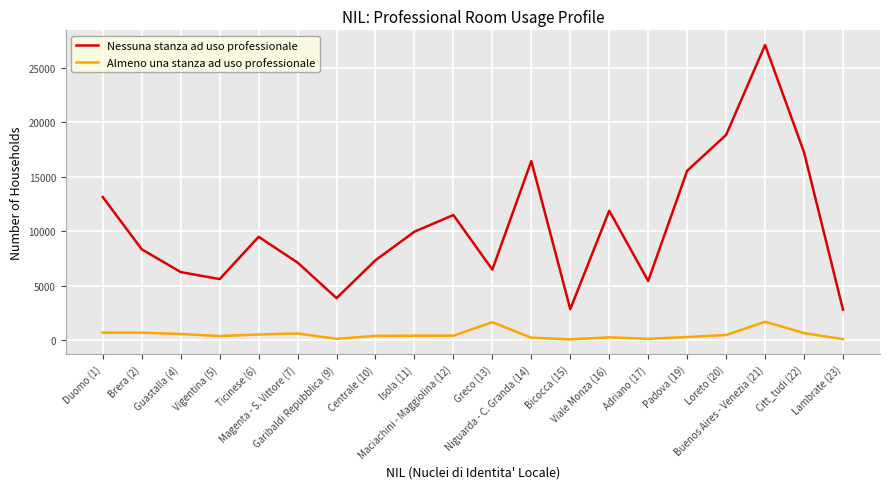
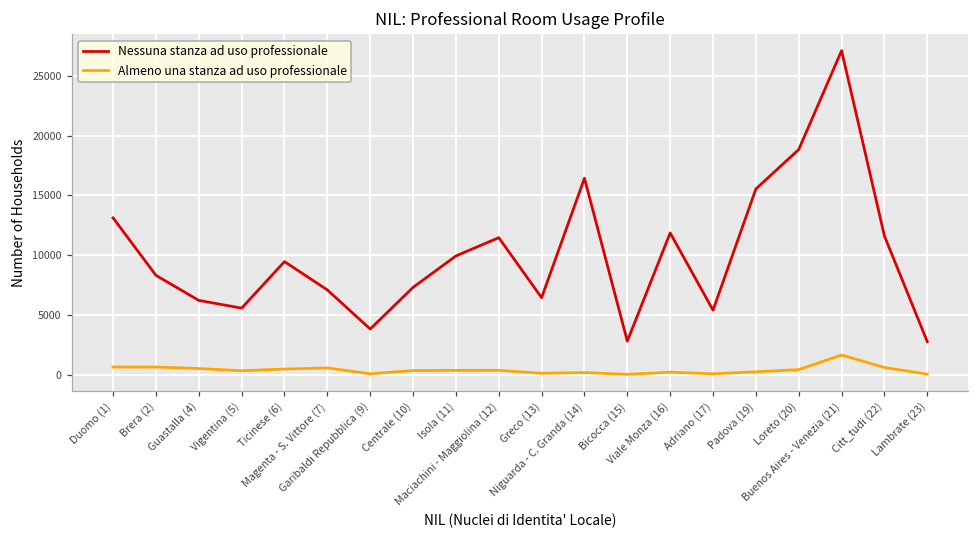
  {
    "Nessuna stanza ad uso professionale": {
      "Duomo (1)": 13100,
      "Brera (2)": 8300,
      "Guastalla (4)": 6200,
      "Vigentina (5)": 5600,
      "Ticinese (6)": 9500,
      "Magenta - S. Vittore (7)": 7100,
      "Garibaldi Repubblica (9)": 3900,
      "Centrale (10)": 7300,
      "Isola (11)": 10000,
      "Maciachini - Maggiolina (12)": 11500,
      "Greco (13)": 6500,
      "Niguarda - C. Granda (14)": 16400,
      "Bicocca (15)": 2800,
      "Viale Monza (16)": 11900,
      "Adriano (17)": 5400,
      "Padova (19)": 15500,
      "Loreto (20)": 18800,
      "Buenos Aires - Venezia (21)": 27100,
-     "Citt_tudi (22)": 17200,
+     "Citt_tudi (22)": 11600,
      "Lambrate (23)": 2800
    },
    "Almeno una stanza ad uso professionale": {
      "Duomo (1)": 700,
      "Brera (2)": 700,
      "Guastalla (4)": 600,
      "Vigentina (5)": 400,
      "Ticinese (6)": 500,
      "Magenta - S. Vittore (7)": 600,
      "Garibaldi Repubblica (9)": 100,
      "Centrale (10)": 400,
      "Isola (11)": 400,
      "Maciachini - Maggiolina (12)": 400,
-     "Greco (13)": 1600,
+     "Greco (13)": 200,
      "Niguarda - C. Granda (14)": 200,
      "Bicocca (15)": 100,
      "Viale Monza (16)": 200,
      "Adriano (17)": 100,
      "Padova (19)": 300,
      "Loreto (20)": 500,
      "Buenos Aires - Venezia (21)": 1700,
      "Citt_tudi (22)": 600,
      "Lambrate (23)": 100
    }
  }
